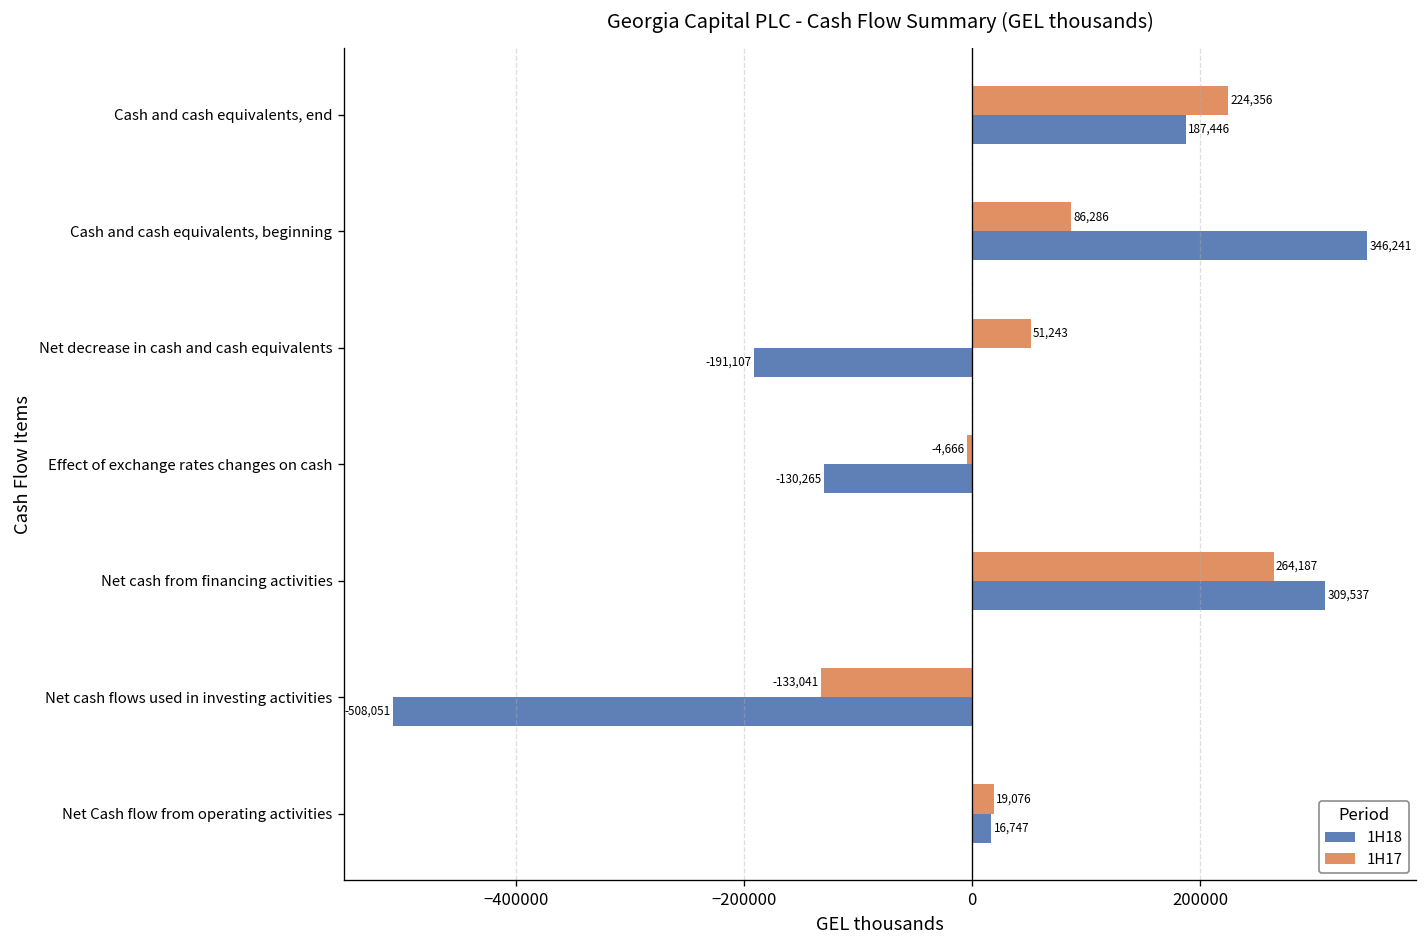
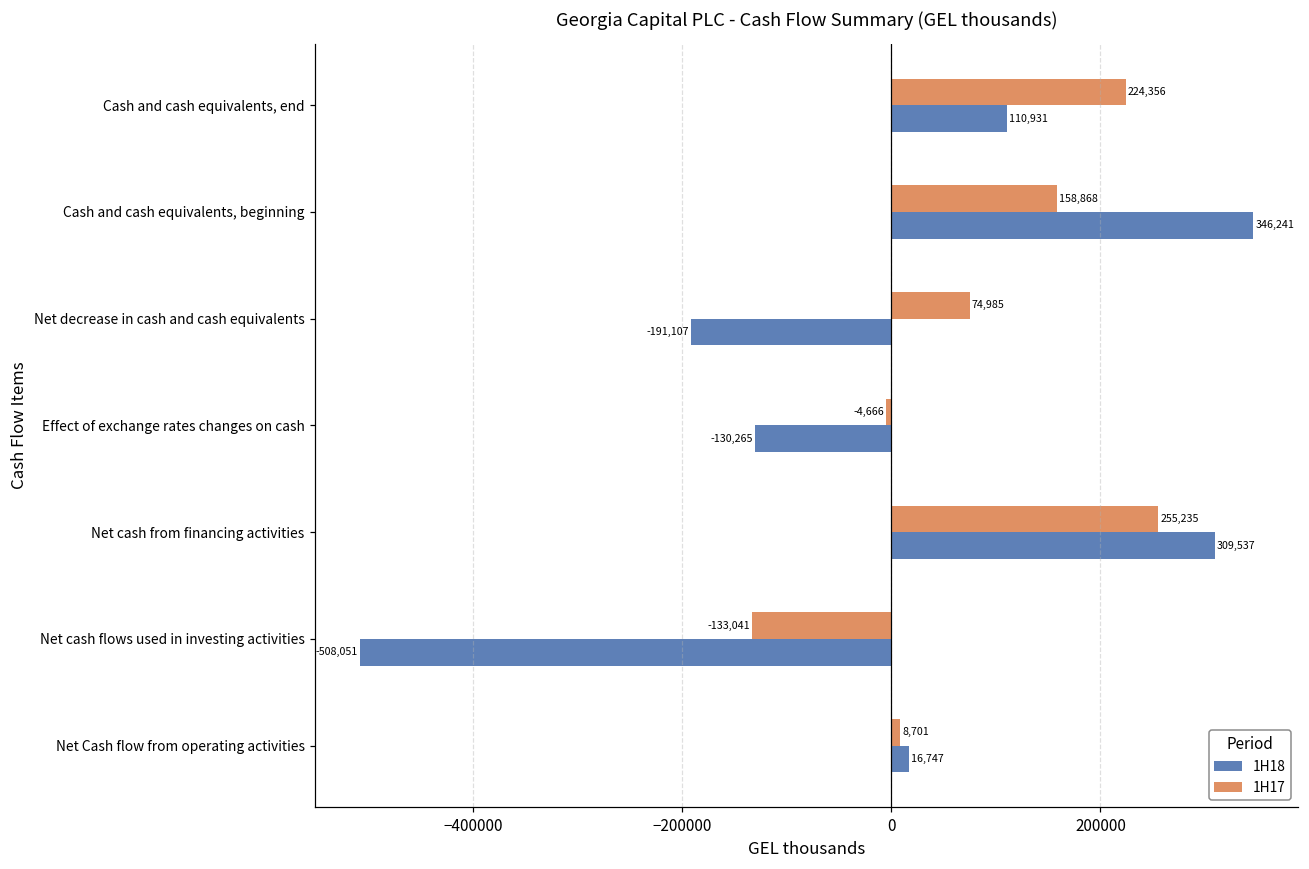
  {
    "1H18": {
-     "Cash and cash equivalents, end": "187,446",
+     "Cash and cash equivalents, end": "110,931",
      "Cash and cash equivalents, beginning": "346,241",
      "Net decrease in cash and cash equivalents": "-191,107",
      "Effect of exchange rates changes on cash": "-130,265",
      "Net cash from financing activities": "309,537",
      "Net cash flows used in investing activities": "-508,051",
      "Net Cash flow from operating activities": "16,747"
    },
    "1H17": {
      "Cash and cash equivalents, end": "224,356",
-     "Cash and cash equivalents, beginning": "86,286",
-     "Net decrease in cash and cash equivalents": "51,243",
+     "Cash and cash equivalents, beginning": "158,868",
+     "Net decrease in cash and cash equivalents": "74,985",
      "Effect of exchange rates changes on cash": "-4,666",
-     "Net cash from financing activities": "264,187",
+     "Net cash from financing activities": "255,235",
      "Net cash flows used in investing activities": "-133,041",
-     "Net Cash flow from operating activities": "19,076"
+     "Net Cash flow from operating activities": "8,701"
    }
  }
